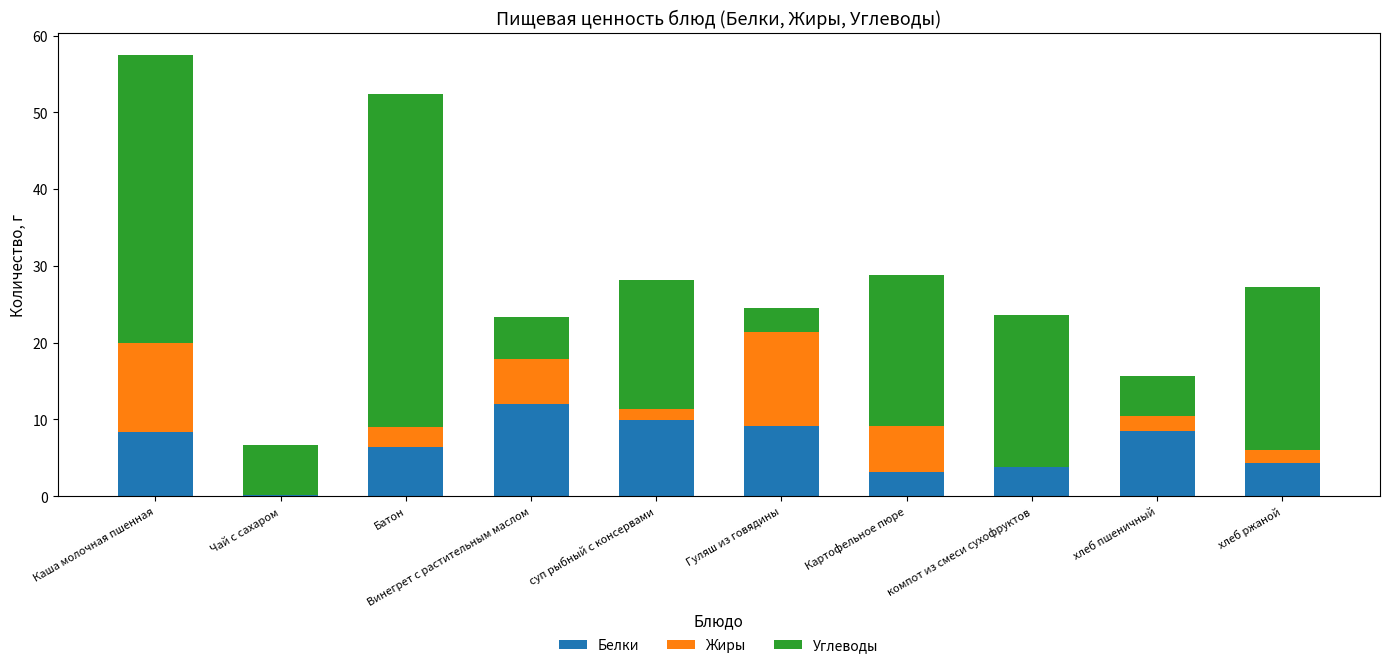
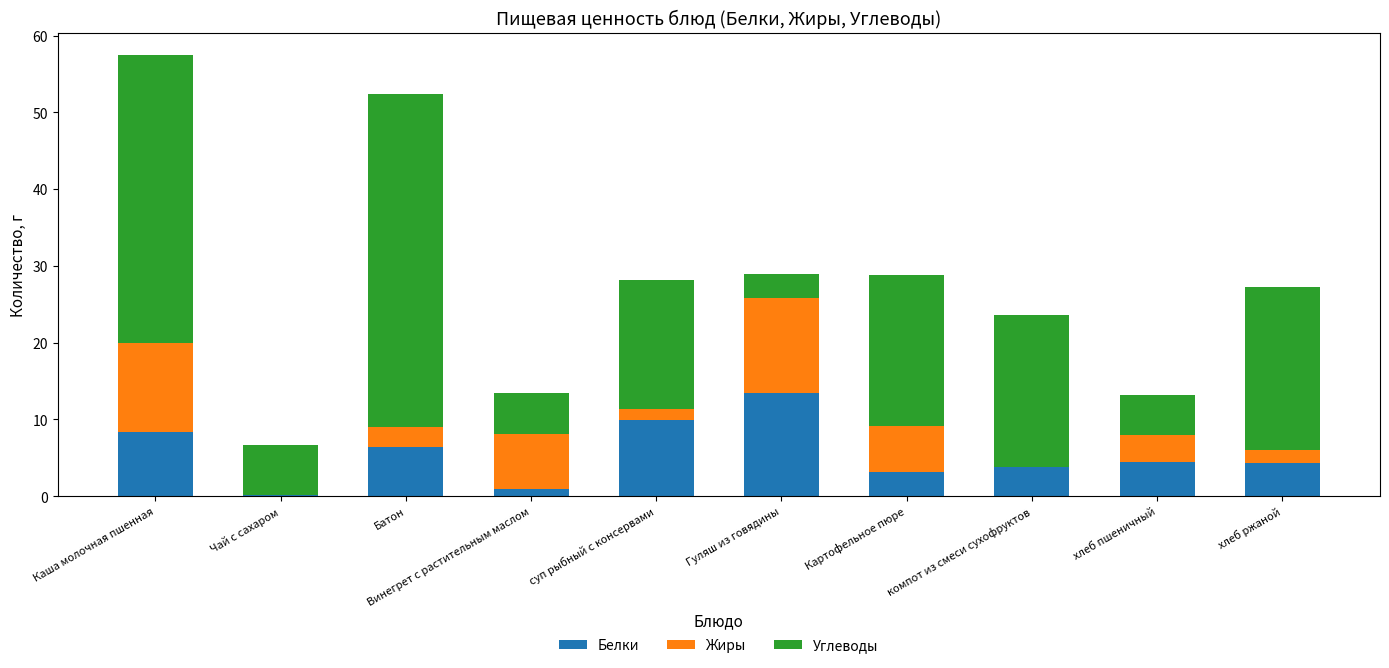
  {
    "Белки": {
      "Каша молочная пшенная": 8,
      "Батон": 6,
-     "Винегрет с растительным маслом": 12,
+     "Винегрет с растительным маслом": 1,
      "суп рыбный с консервами": 10,
-     "Гуляш из говядины": 9,
+     "Гуляш из говядины": 14,
      "Картофельное пюре": 3,
      "компот из смеси сухофруктов": 4,
-     "хлеб пшеничный": 9,
+     "хлеб пшеничный": 4,
      "хлеб ржаной": 4
    },
    "Жиры": {
      "Каша молочная пшенная": 12,
      "Чай с сахаром": 0,
      "Батон": 3,
-     "Винегрет с растительным маслом": 6,
+     "Винегрет с растительным маслом": 7,
      "суп рыбный с консервами": 2,
      "Гуляш из говядины": 12,
      "Картофельное пюре": 6,
      "компот из смеси сухофруктов": 0,
-     "хлеб пшеничный": 2,
+     "хлеб пшеничный": 4,
      "хлеб ржаной": 2
    },
    "Углеводы": {
      "Каша молочная пшенная": 38,
      "Чай с сахаром": 7,
      "Батон": 43,
      "Винегрет с растительным маслом": 5,
      "суп рыбный с консервами": 17,
      "Гуляш из говядины": 3,
      "Картофельное пюре": 20,
      "компот из смеси сухофруктов": 20,
      "хлеб пшеничный": 5,
      "хлеб ржаной": 21
    }
  }
